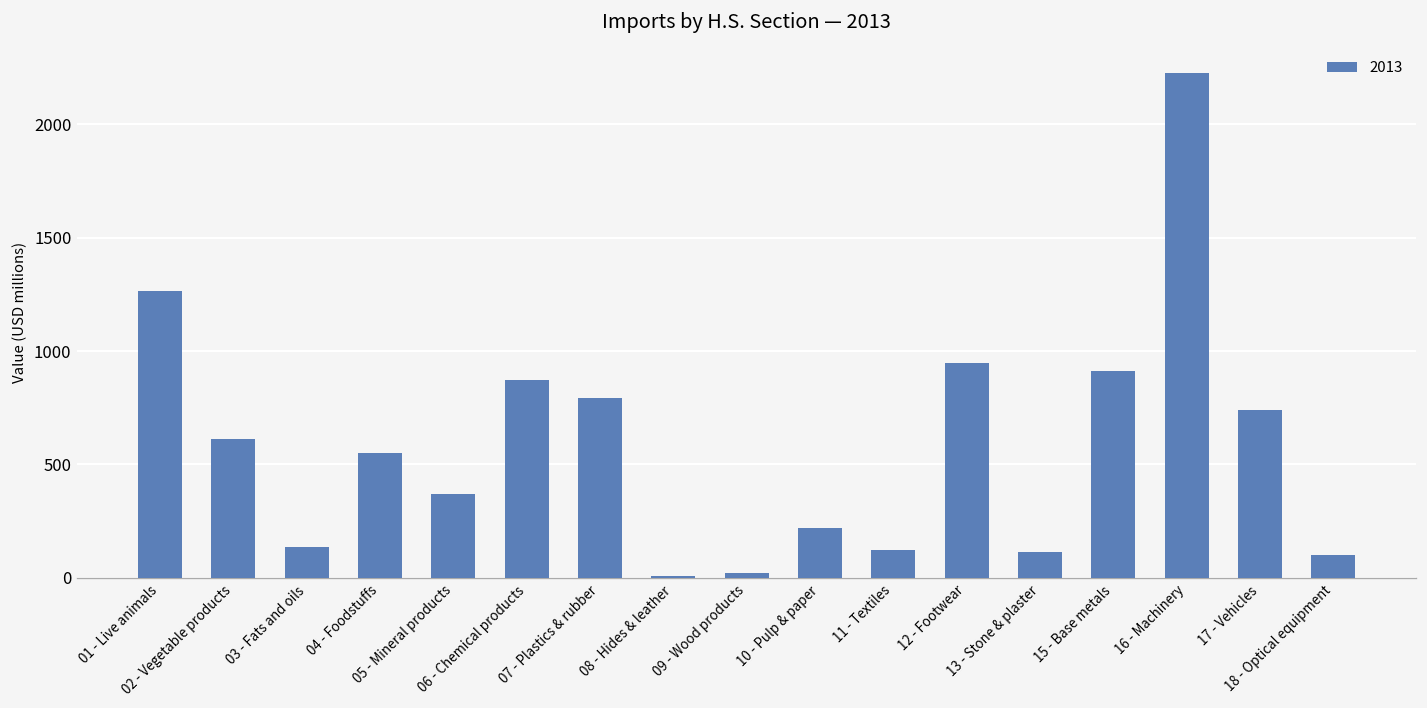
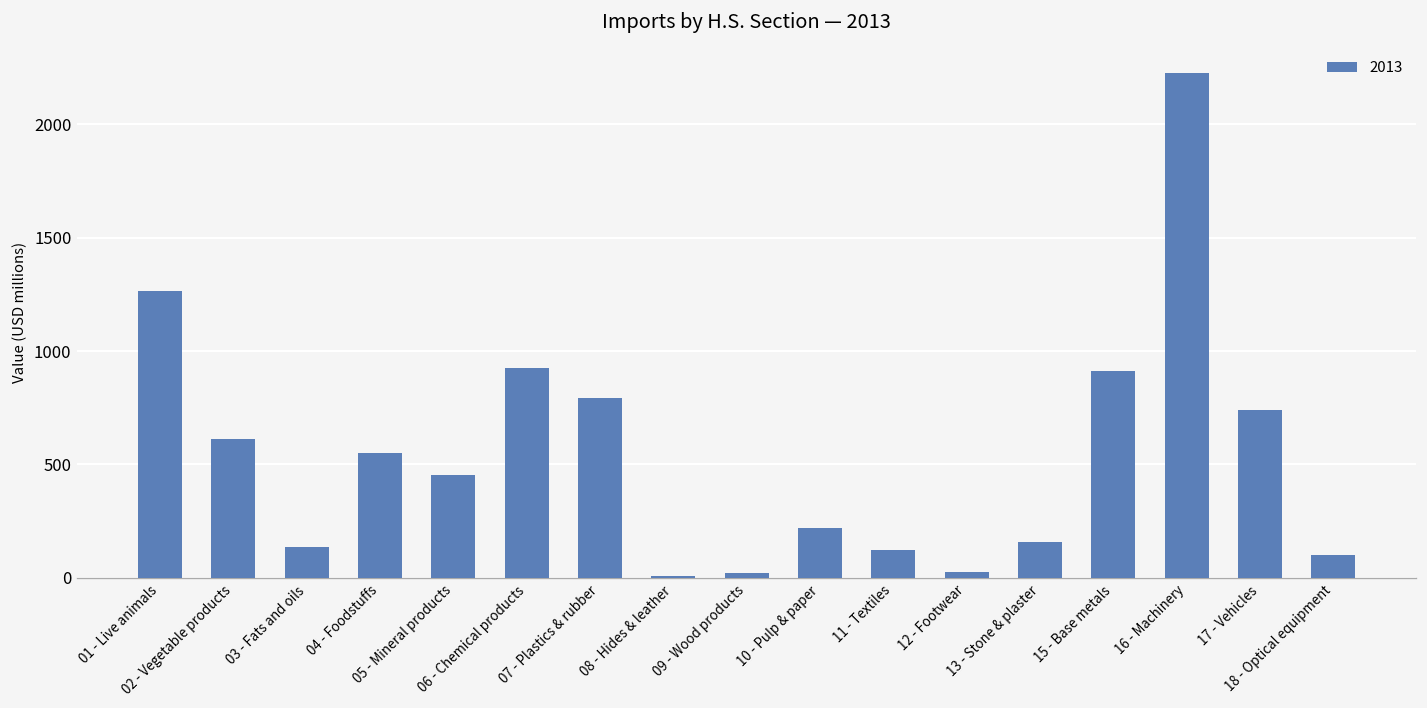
  {
    "01 - Live animals": 1270,
    "02 - Vegetable products": 610,
    "03 - Fats and oils": 140,
    "04 - Foodstuffs": 550,
-   "05 - Mineral products": 370,
-   "06 - Chemical products": 870,
+   "05 - Mineral products": 460,
+   "06 - Chemical products": 920,
    "07 - Plastics & rubber": 790,
    "09 - Wood products": 20,
    "10 - Pulp & paper": 220,
    "11 - Textiles": 120,
-   "12 - Footwear": 950,
-   "13 - Stone & plaster": 110,
+   "12 - Footwear": 30,
+   "13 - Stone & plaster": 160,
    "15 - Base metals": 910,
    "16 - Machinery": 2230,
    "17 - Vehicles": 740,
    "18 - Optical equipment": 100
  }
